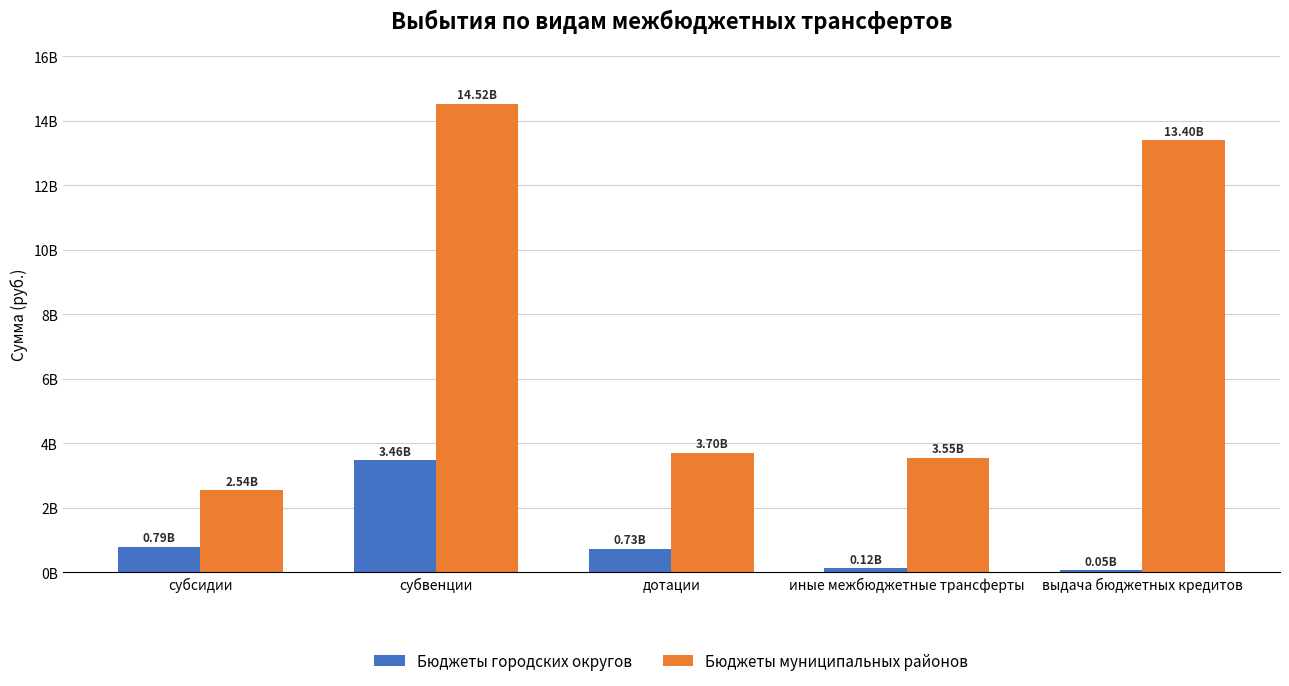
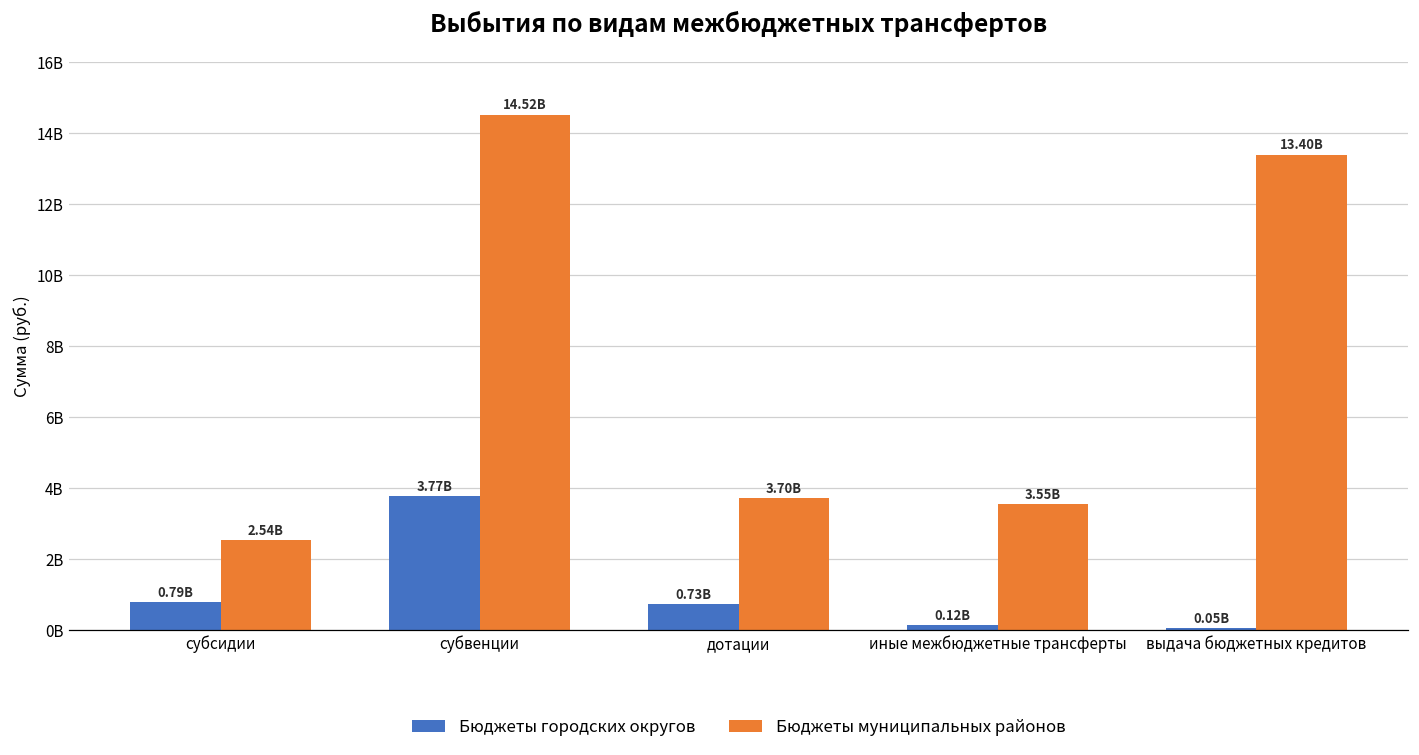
  {
    "Бюджеты городских округов": {
      "субсидии": "0.79B",
-     "субвенции": "3.46B",
+     "субвенции": "3.77B",
      "дотации": "0.73B",
      "иные межбюджетные трансферты": "0.12B",
      "выдача бюджетных кредитов": "0.05B"
    },
    "Бюджеты муниципальных районов": {
      "субсидии": "2.54B",
      "субвенции": "14.52B",
      "дотации": "3.70B",
      "иные межбюджетные трансферты": "3.55B",
      "выдача бюджетных кредитов": "13.40B"
    }
  }
